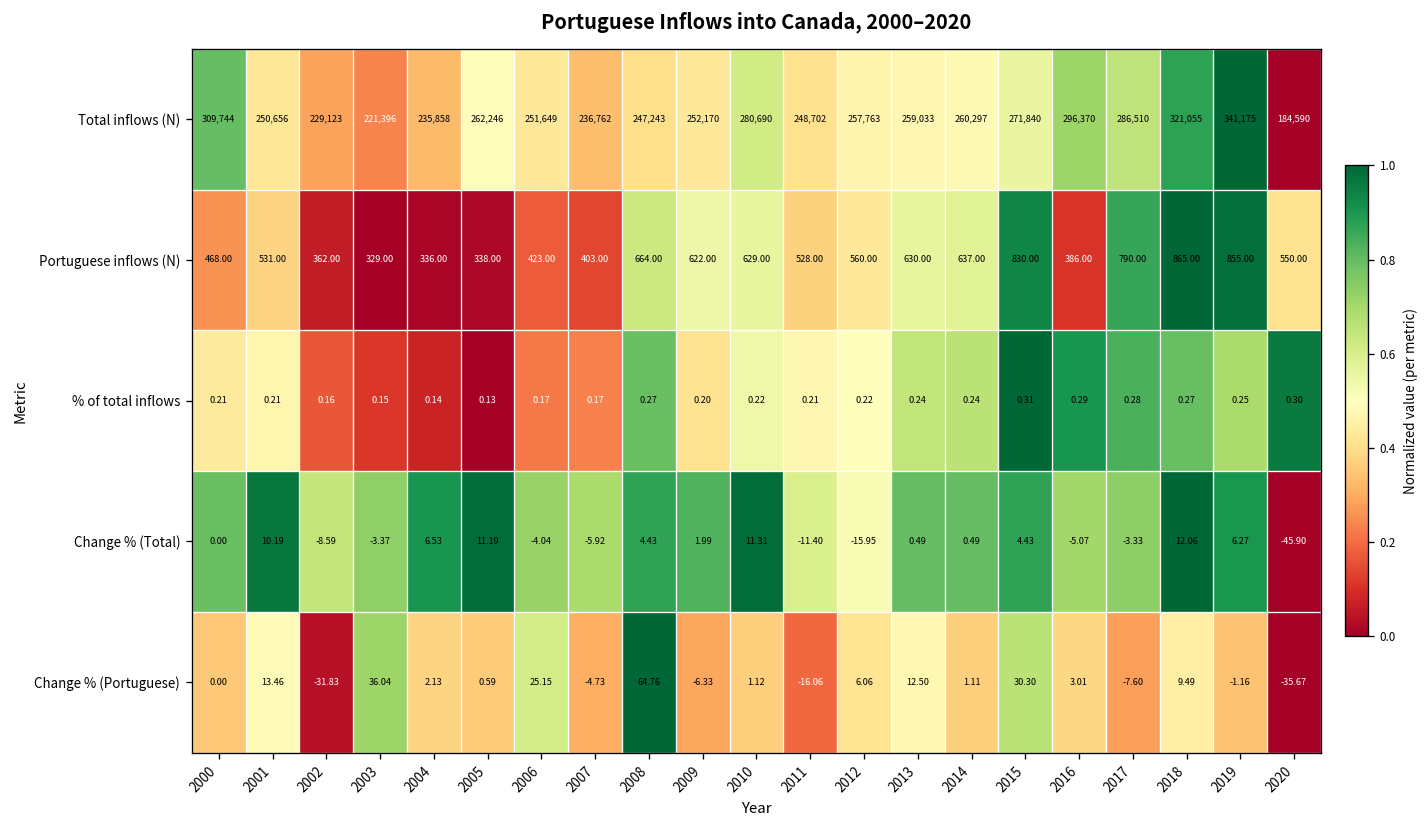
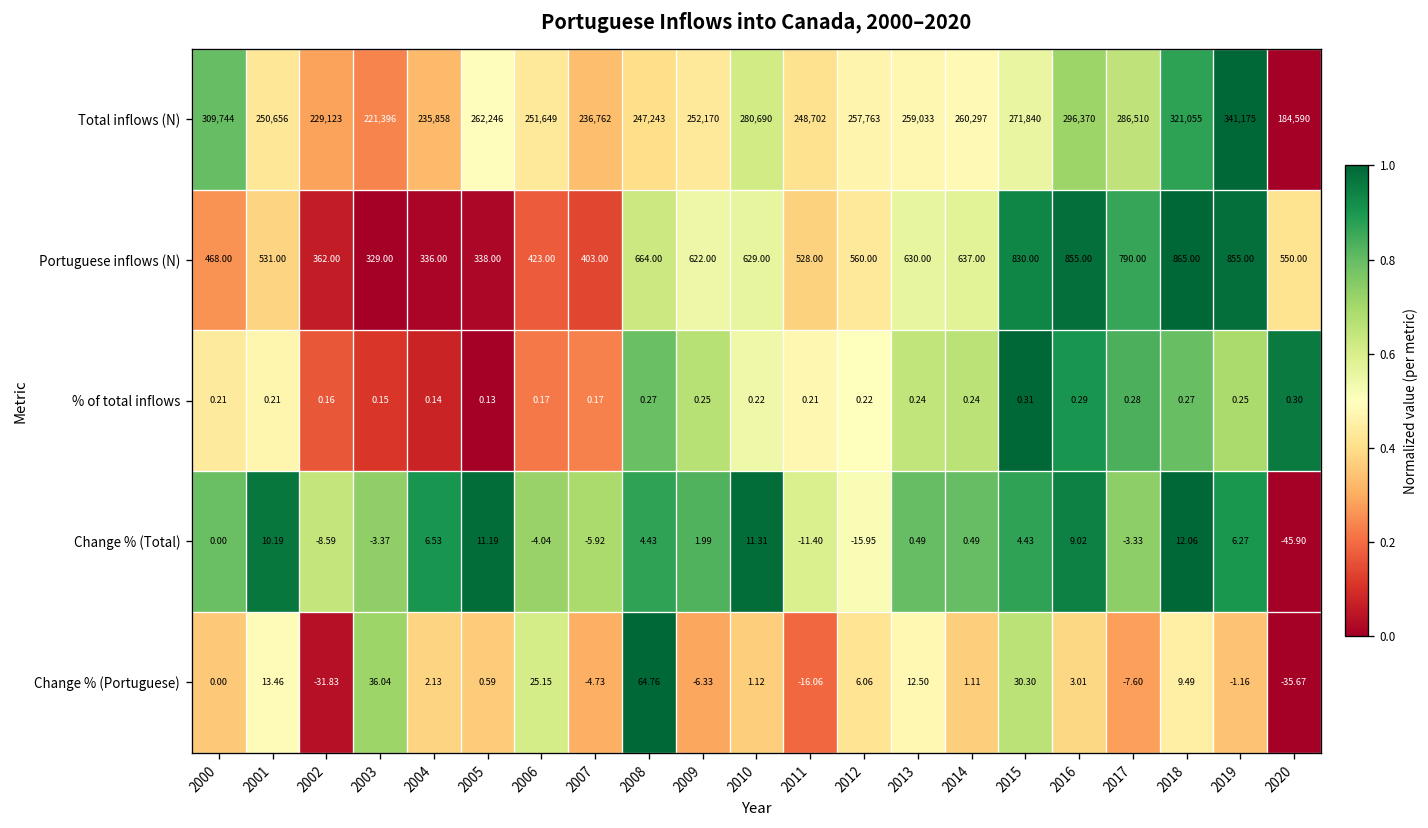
  {
    "Total inflows (N)": {
      "2000": "309,744",
      "2001": "250,656",
      "2002": "229,123",
      "2003": "221,396",
      "2004": "235,858",
      "2005": "262,246",
      "2006": "251,649",
      "2007": "236,762",
      "2008": "247,243",
      "2009": "252,170",
      "2010": "280,690",
      "2011": "248,702",
      "2012": "257,763",
      "2013": "259,033",
      "2014": "260,297",
      "2015": "271,840",
      "2016": "296,370",
      "2017": "286,510",
      "2018": "321,055",
      "2019": "341,175",
      "2020": "184,590"
    },
    "Portuguese inflows (N)": {
      "2000": "468.00",
      "2001": "531.00",
      "2002": "362.00",
      "2003": "329.00",
      "2004": "336.00",
      "2005": "338.00",
      "2006": "423.00",
      "2007": "403.00",
      "2008": "664.00",
      "2009": "622.00",
      "2010": "629.00",
      "2011": "528.00",
      "2012": "560.00",
      "2013": "630.00",
      "2014": "637.00",
      "2015": "830.00",
-     "2016": "386.00",
+     "2016": "855.00",
      "2017": "790.00",
      "2018": "865.00",
      "2019": "855.00",
      "2020": "550.00"
    },
    "% of total inflows": {
      "2000": "0.21",
      "2001": "0.21",
      "2002": "0.16",
      "2003": "0.15",
      "2004": "0.14",
      "2005": "0.13",
      "2006": "0.17",
      "2007": "0.17",
      "2008": "0.27",
-     "2009": "0.20",
+     "2009": "0.25",
      "2010": "0.22",
      "2011": "0.21",
      "2012": "0.22",
      "2013": "0.24",
      "2014": "0.24",
      "2015": "0.31",
      "2016": "0.29",
      "2017": "0.28",
      "2018": "0.27",
      "2019": "0.25",
      "2020": "0.30"
    },
    "Change % (Total)": {
      "2000": "0.00",
      "2001": "10.19",
      "2002": "-8.59",
      "2003": "-3.37",
      "2004": "6.53",
      "2005": "11.19",
      "2006": "-4.04",
      "2007": "-5.92",
      "2008": "4.43",
      "2009": "1.99",
      "2010": "11.31",
      "2011": "-11.40",
      "2012": "-15.95",
      "2013": "0.49",
      "2014": "0.49",
      "2015": "4.43",
-     "2016": "-5.07",
+     "2016": "9.02",
      "2017": "-3.33",
      "2018": "12.06",
      "2019": "6.27",
      "2020": "-45.90"
    },
    "Change % (Portuguese)": {
      "2000": "0.00",
      "2001": "13.46",
      "2002": "-31.83",
      "2003": "36.04",
      "2004": "2.13",
      "2005": "0.59",
      "2006": "25.15",
      "2007": "-4.73",
      "2008": "64.76",
      "2009": "-6.33",
      "2010": "1.12",
      "2011": "-16.06",
      "2012": "6.06",
      "2013": "12.50",
      "2014": "1.11",
      "2015": "30.30",
      "2016": "3.01",
      "2017": "-7.60",
      "2018": "9.49",
      "2019": "-1.16",
      "2020": "-35.67"
    }
  }
